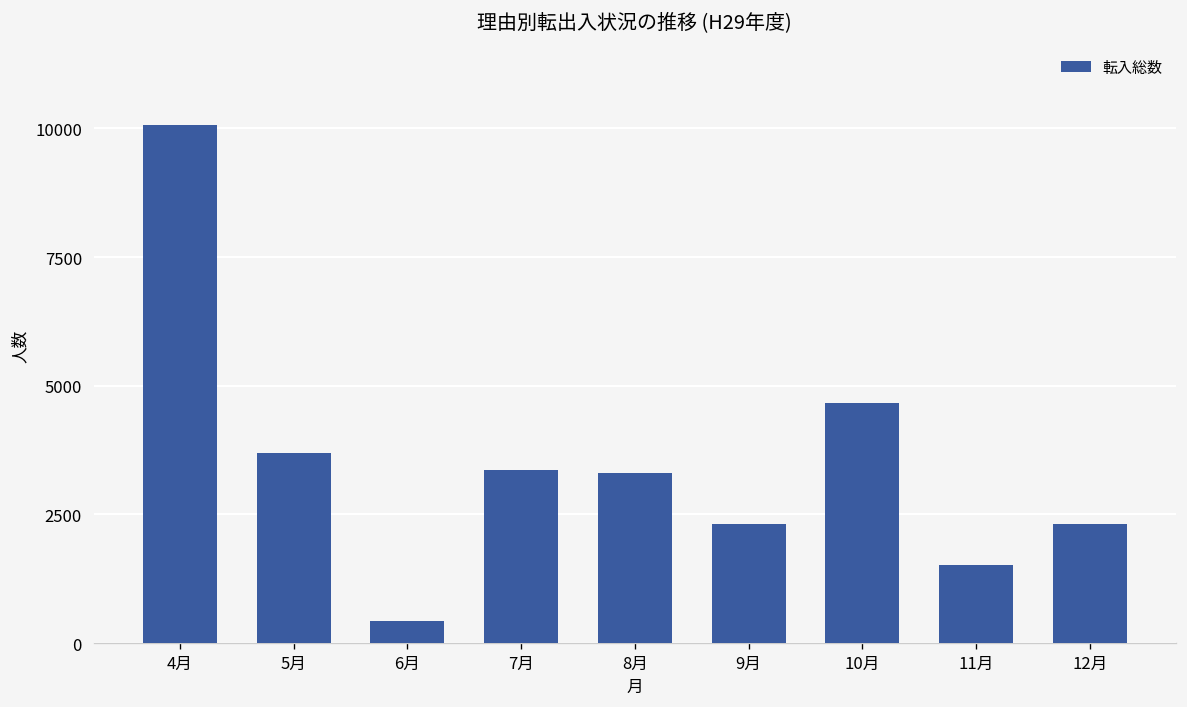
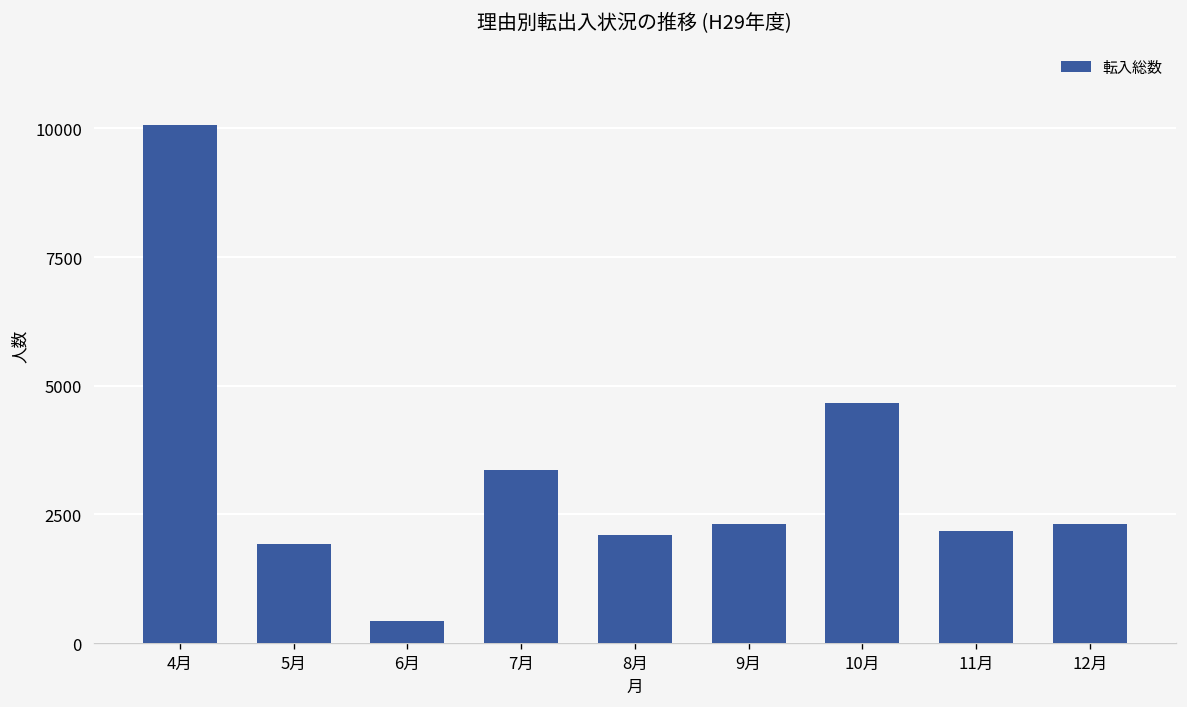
  {
    "4月": 10100,
-   "5月": 3700,
+   "5月": 1900,
    "6月": 400,
    "7月": 3400,
-   "8月": 3300,
+   "8月": 2100,
    "9月": 2300,
    "10月": 4700,
-   "11月": 1500,
+   "11月": 2200,
    "12月": 2300
  }
